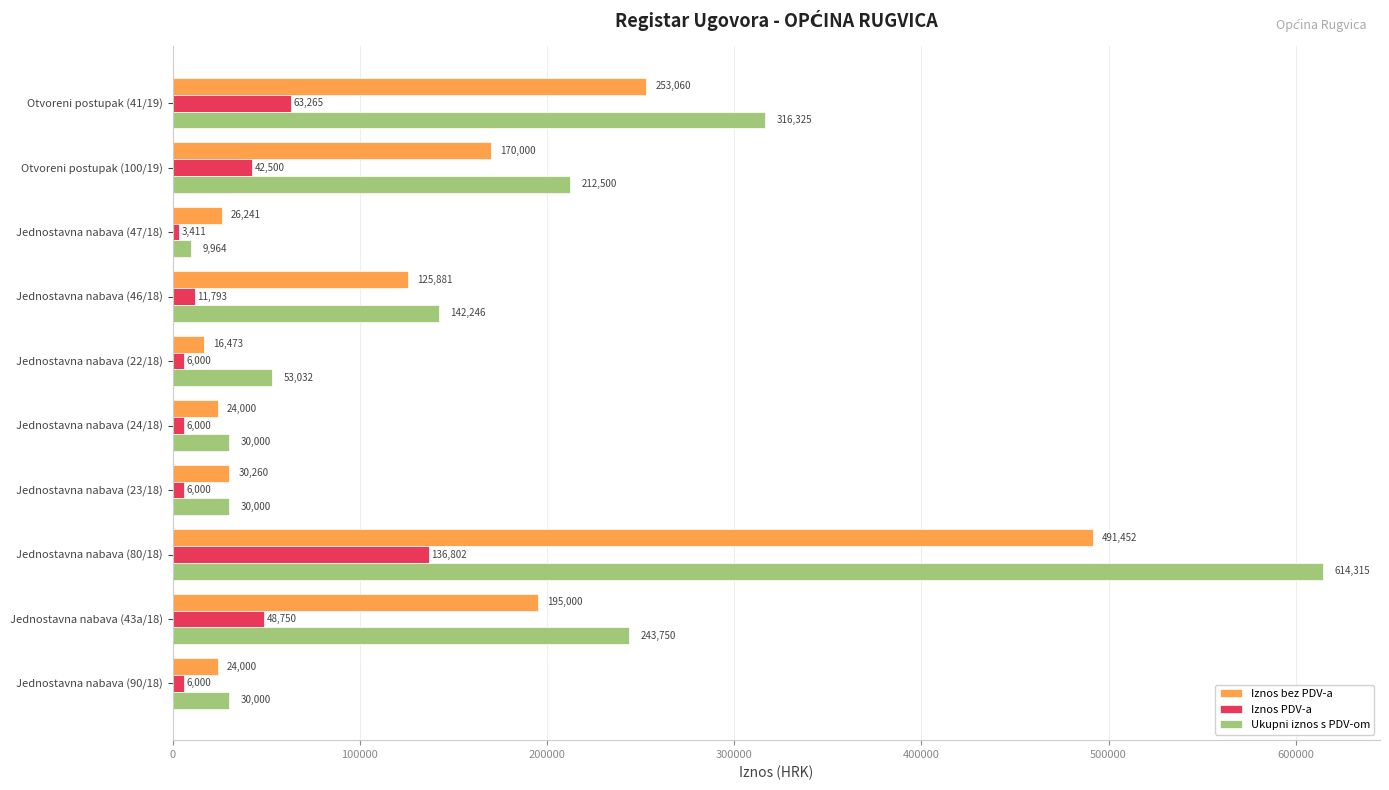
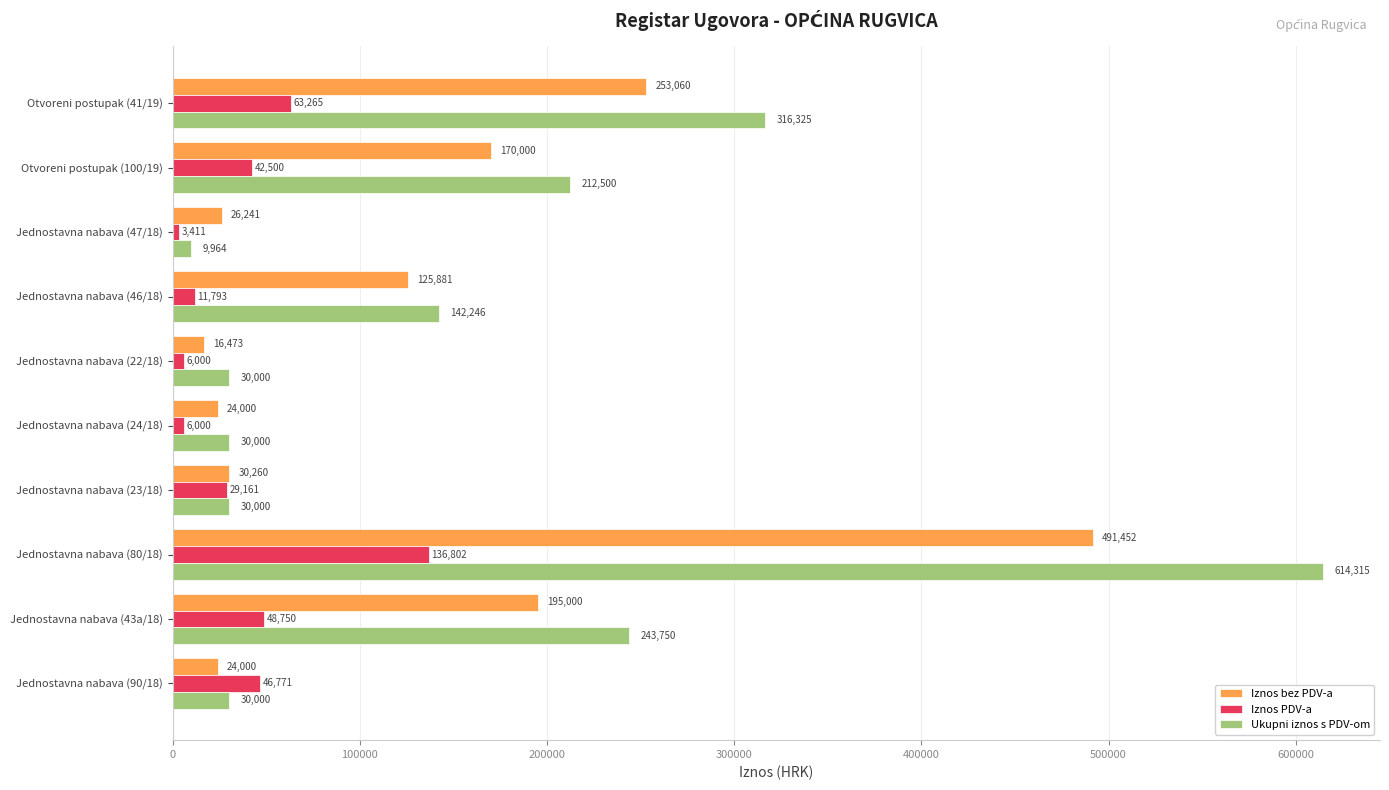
  {
    "Iznos bez PDV-a": {
      "Otvoreni postupak (41/19)": "253,060",
      "Otvoreni postupak (100/19)": "170,000",
      "Jednostavna nabava (47/18)": "26,241",
      "Jednostavna nabava (46/18)": "125,881",
      "Jednostavna nabava (22/18)": "16,473",
      "Jednostavna nabava (24/18)": "24,000",
      "Jednostavna nabava (23/18)": "30,260",
      "Jednostavna nabava (80/18)": "491,452",
      "Jednostavna nabava (43a/18)": "195,000",
      "Jednostavna nabava (90/18)": "24,000"
    },
    "Iznos PDV-a": {
      "Otvoreni postupak (41/19)": "63,265",
      "Otvoreni postupak (100/19)": "42,500",
      "Jednostavna nabava (47/18)": "3,411",
      "Jednostavna nabava (46/18)": "11,793",
      "Jednostavna nabava (22/18)": "6,000",
      "Jednostavna nabava (24/18)": "6,000",
-     "Jednostavna nabava (23/18)": "6,000",
+     "Jednostavna nabava (23/18)": "29,161",
      "Jednostavna nabava (80/18)": "136,802",
      "Jednostavna nabava (43a/18)": "48,750",
-     "Jednostavna nabava (90/18)": "6,000"
+     "Jednostavna nabava (90/18)": "46,771"
    },
    "Ukupni iznos s PDV-om": {
      "Otvoreni postupak (41/19)": "316,325",
      "Otvoreni postupak (100/19)": "212,500",
      "Jednostavna nabava (47/18)": "9,964",
      "Jednostavna nabava (46/18)": "142,246",
-     "Jednostavna nabava (22/18)": "53,032",
+     "Jednostavna nabava (22/18)": "30,000",
      "Jednostavna nabava (24/18)": "30,000",
      "Jednostavna nabava (23/18)": "30,000",
      "Jednostavna nabava (80/18)": "614,315",
      "Jednostavna nabava (43a/18)": "243,750",
      "Jednostavna nabava (90/18)": "30,000"
    }
  }
